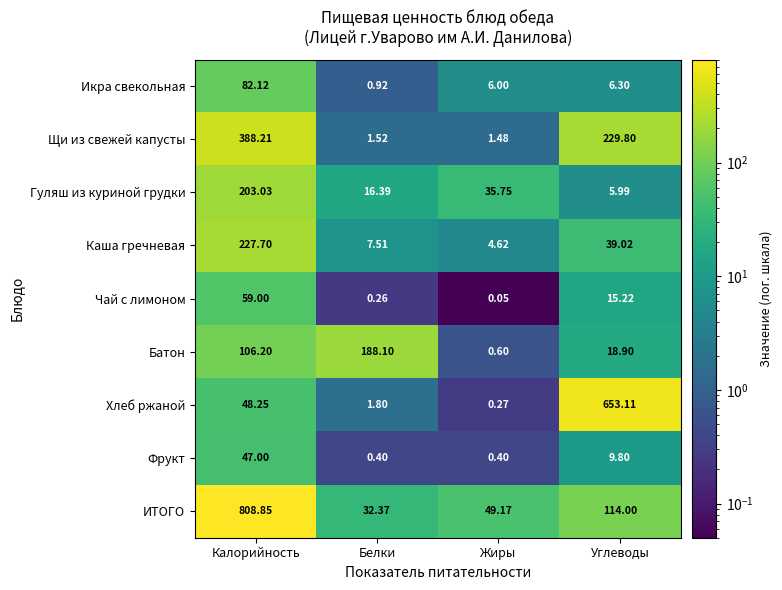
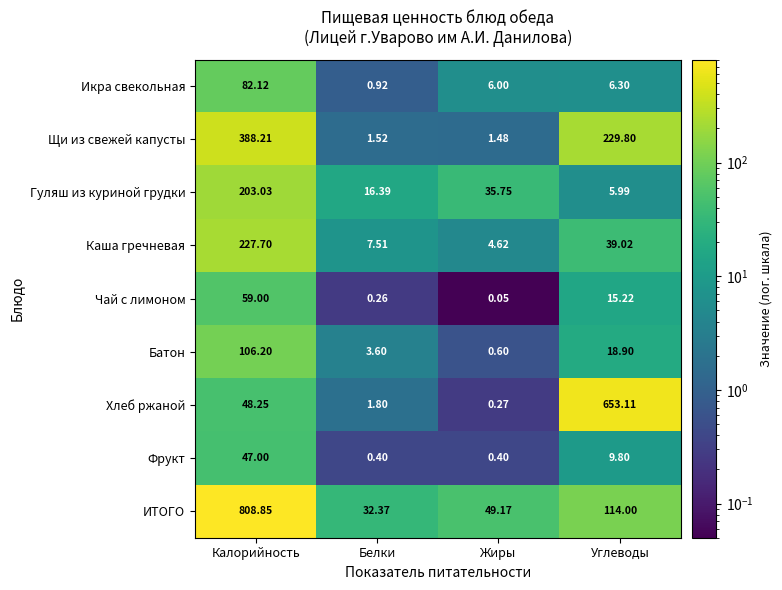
  {
    "Икра свекольная": {
      "Калорийность": 82.12,
      "Белки": 0.92,
      "Жиры": 6.00,
      "Углеводы": 6.30
    },
    "Щи из свежей капусты": {
      "Калорийность": 388.21,
      "Белки": 1.52,
      "Жиры": 1.48,
      "Углеводы": 229.80
    },
    "Гуляш из куриной грудки": {
      "Калорийность": 203.03,
      "Белки": 16.39,
      "Жиры": 35.75,
      "Углеводы": 5.99
    },
    "Каша гречневая": {
      "Калорийность": 227.70,
      "Белки": 7.51,
      "Жиры": 4.62,
      "Углеводы": 39.02
    },
    "Чай с лимоном": {
      "Калорийность": 59.00,
      "Белки": 0.26,
      "Жиры": 0.05,
      "Углеводы": 15.22
    },
    "Батон": {
      "Калорийность": 106.20,
-     "Белки": 188.10,
+     "Белки": 3.60,
      "Жиры": 0.60,
      "Углеводы": 18.90
    },
    "Хлеб ржаной": {
      "Калорийность": 48.25,
      "Белки": 1.80,
      "Жиры": 0.27,
      "Углеводы": 653.11
    },
    "Фрукт": {
      "Калорийность": 47.00,
      "Белки": 0.40,
      "Жиры": 0.40,
      "Углеводы": 9.80
    },
    "ИТОГО": {
      "Калорийность": 808.85,
      "Белки": 32.37,
      "Жиры": 49.17,
      "Углеводы": 114.00
    }
  }
